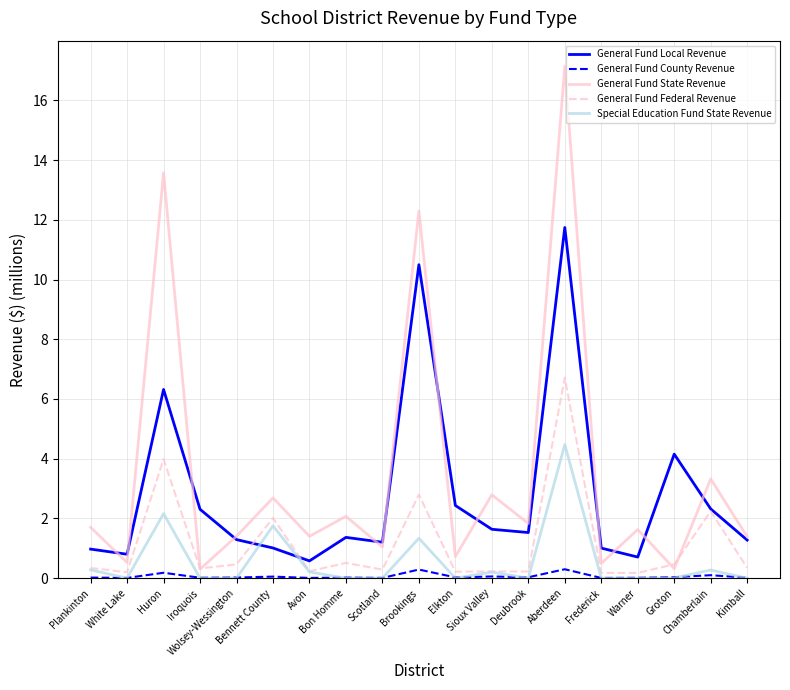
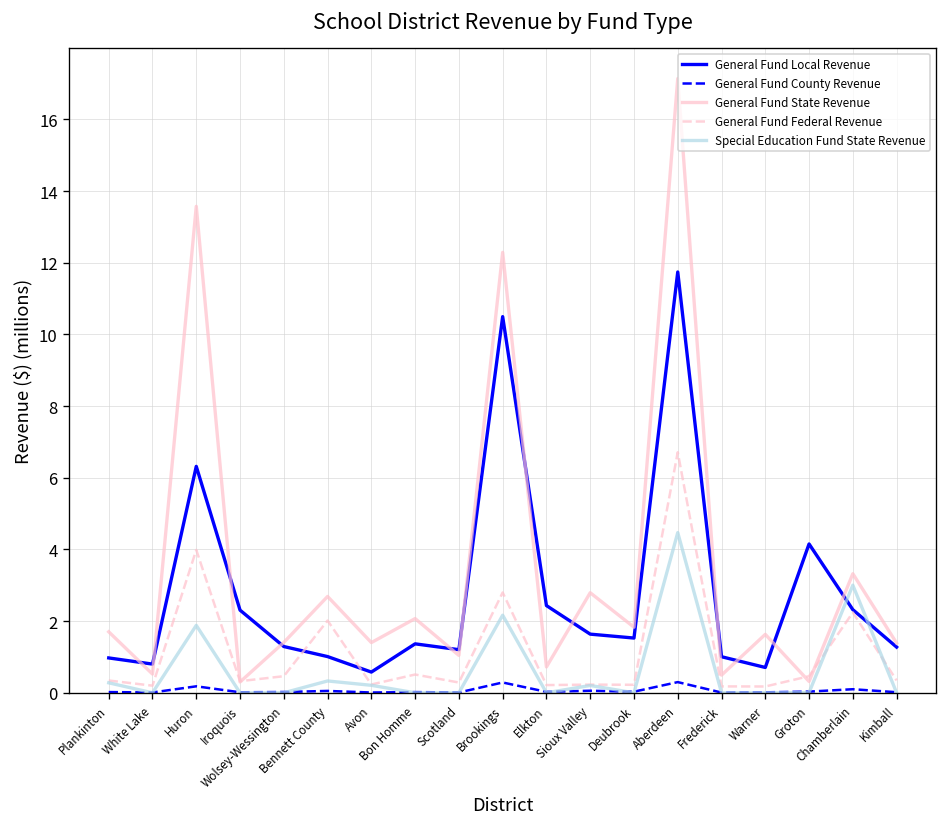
  {
    "Special Education Fund State Revenue": {
-     "Huron": 2.2,
-     "Bennett County": 1.8,
-     "Brookings": 1.3,
+     "Huron": 1.9,
+     "Bennett County": 0.3,
+     "Brookings": 2.2,
      "Aberdeen": 4.5,
-     "Chamberlain": 0.3
+     "Chamberlain": 3.0
    }
  }
